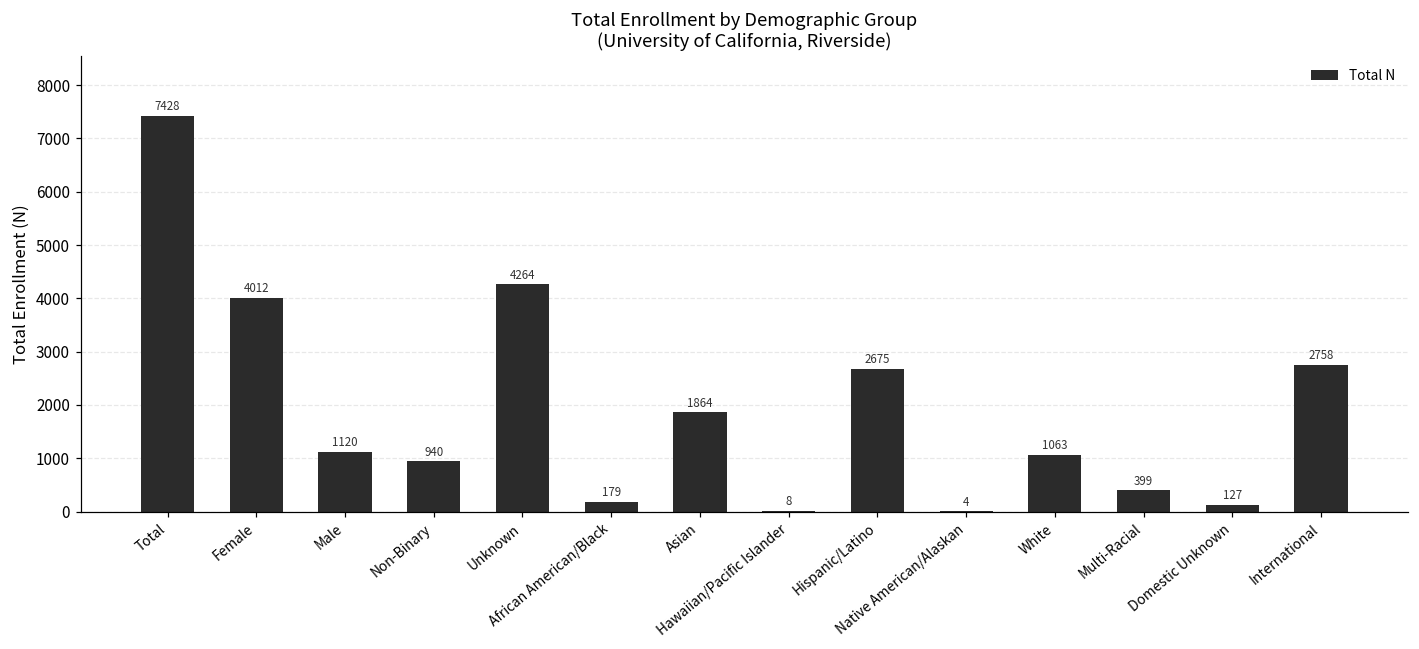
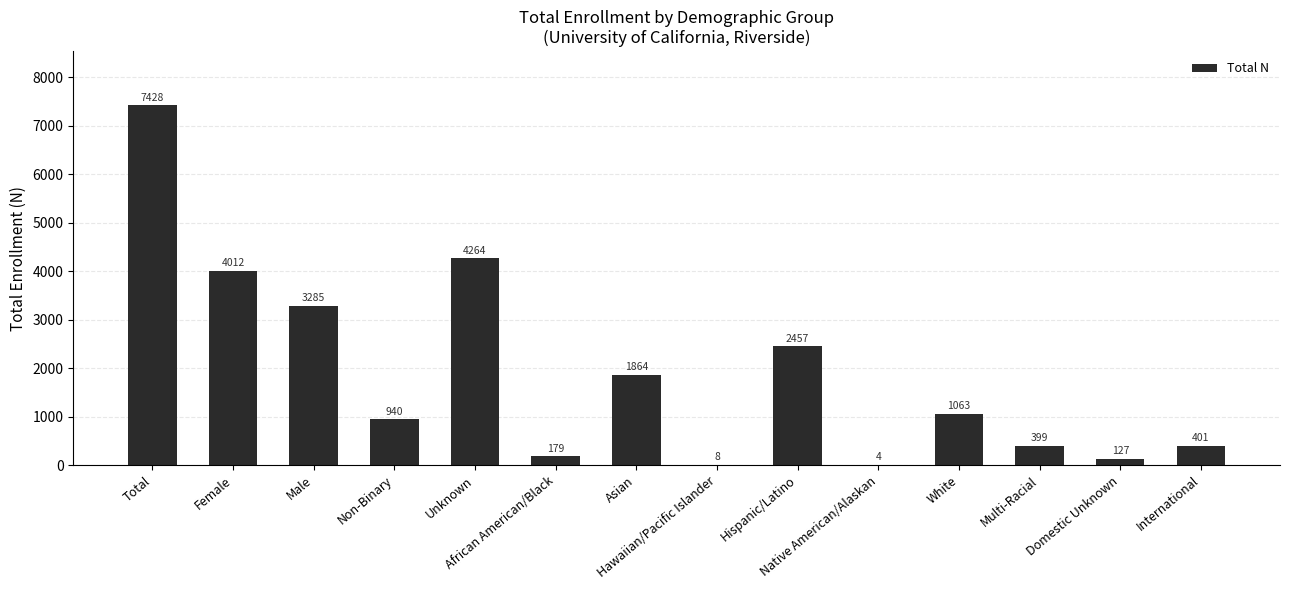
  {
    "Total": 7428,
    "Female": 4012,
-   "Male": 1120,
+   "Male": 3285,
    "Non-Binary": 940,
    "Unknown": 4264,
    "African American/Black": 179,
    "Asian": 1864,
    "Hawaiian/Pacific Islander": 8,
-   "Hispanic/Latino": 2675,
+   "Hispanic/Latino": 2457,
    "Native American/Alaskan": 4,
    "White": 1063,
    "Multi-Racial": 399,
    "Domestic Unknown": 127,
-   "International": 2758
+   "International": 401
  }
